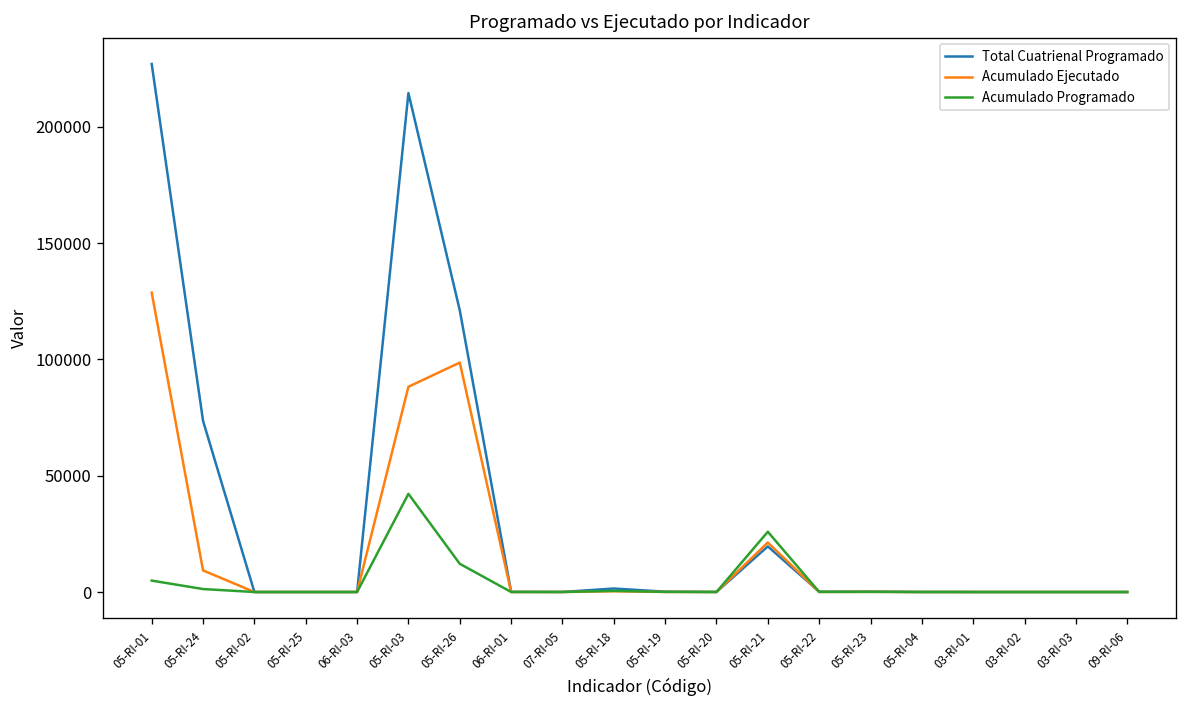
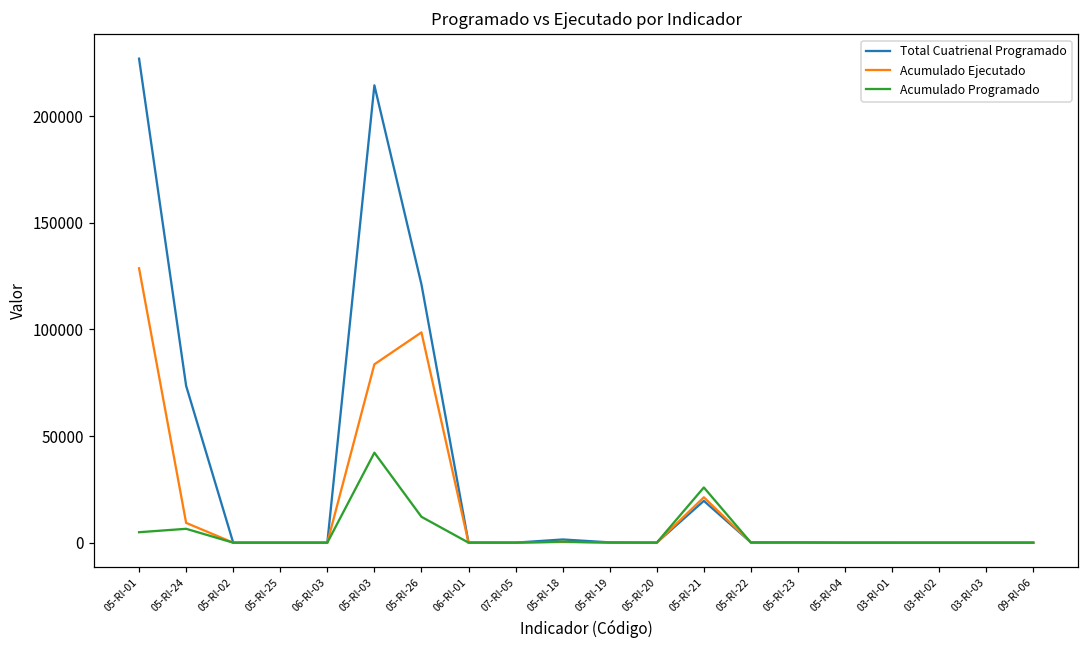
  {
    "Total Cuatrienal Programado": {
      "05-RI-01": 227000,
      "05-RI-24": 74000,
      "05-RI-03": 214000,
      "05-RI-26": 121000,
      "05-RI-21": 20000
    },
    "Acumulado Ejecutado": {
      "05-RI-01": 129000,
      "05-RI-24": 9000,
-     "05-RI-03": 88000,
+     "05-RI-03": 84000,
      "05-RI-26": 99000,
      "05-RI-21": 21000
    },
    "Acumulado Programado": {
      "05-RI-01": 5000,
-     "05-RI-24": 1000,
+     "05-RI-24": 7000,
      "05-RI-03": 42000,
      "05-RI-26": 12000,
      "05-RI-21": 26000
    }
  }
